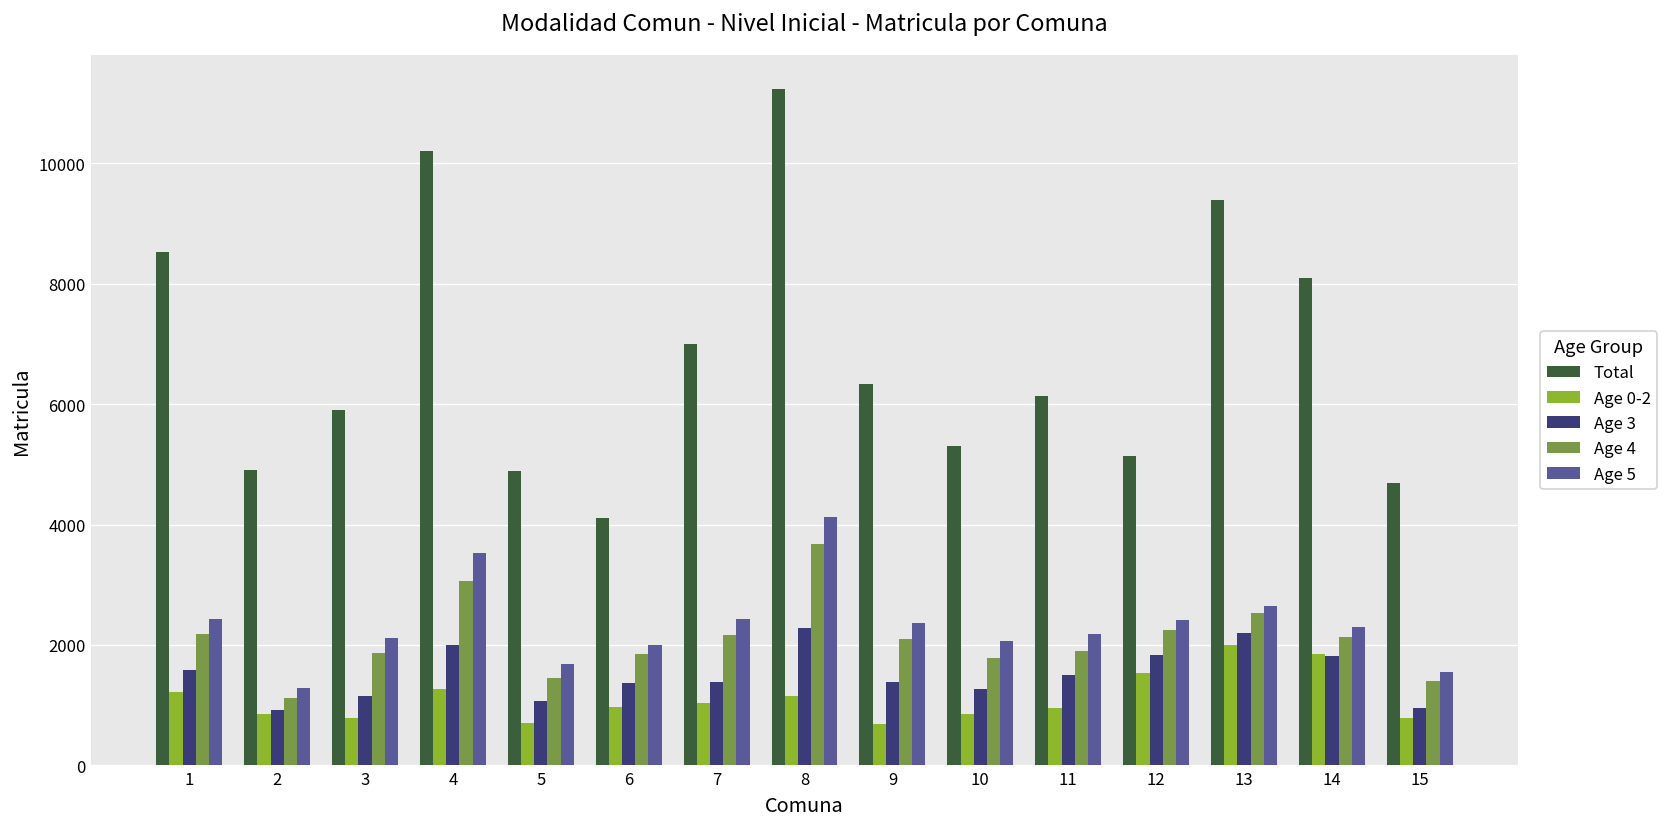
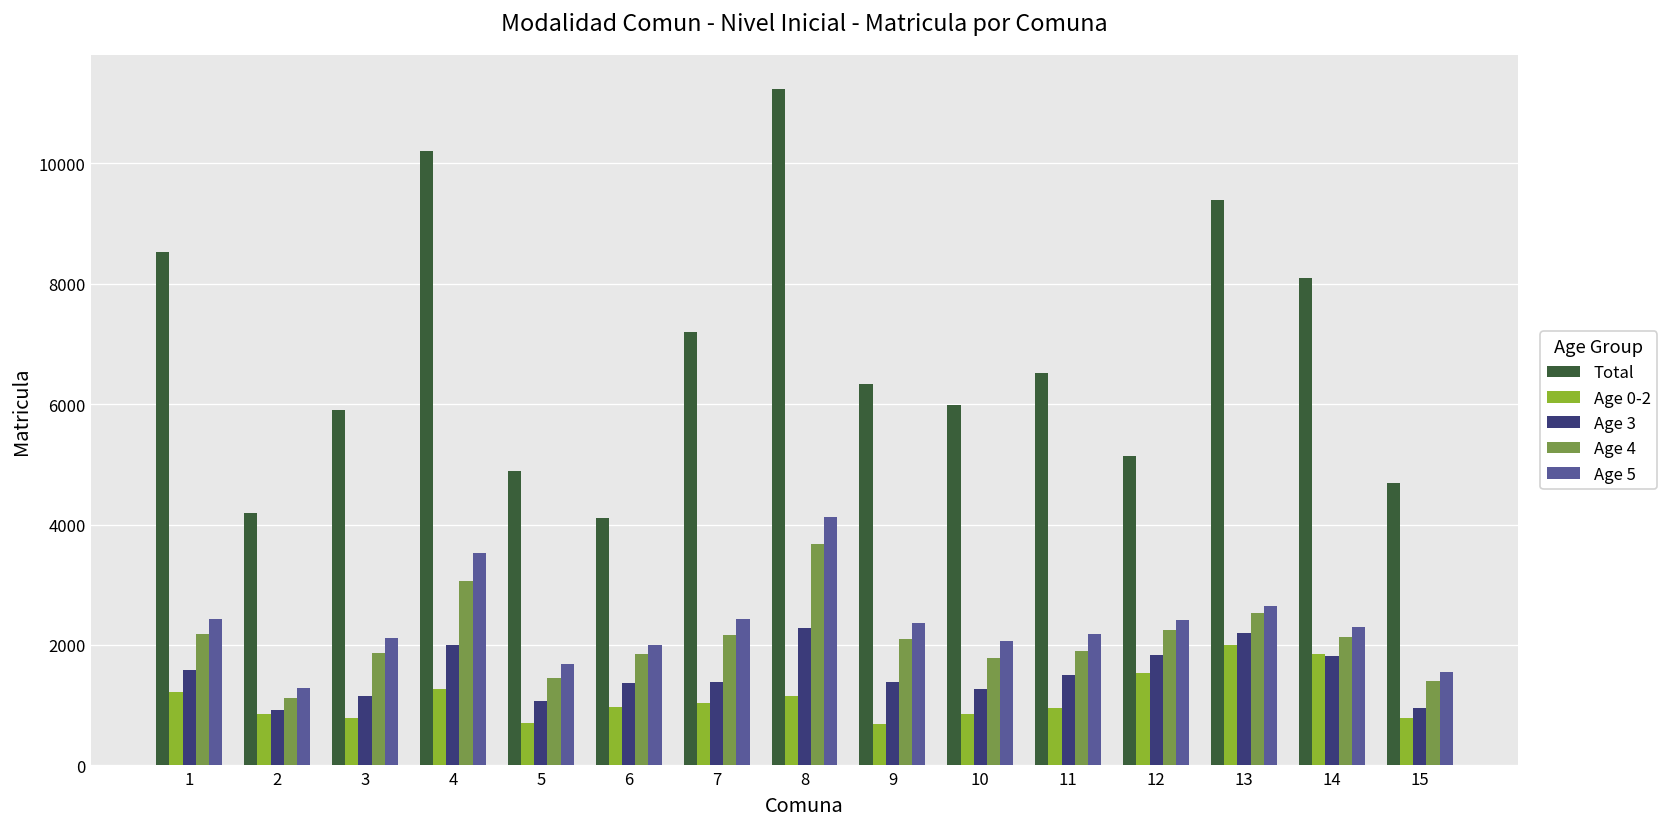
  {
    "Total": {
      "1": 8500,
-     "2": 4900,
+     "2": 4200,
      "3": 5900,
      "4": 10200,
      "5": 4900,
      "6": 4100,
-     "7": 7000,
+     "7": 7200,
      "8": 11200,
      "9": 6300,
-     "10": 5300,
-     "11": 6100,
+     "10": 6000,
+     "11": 6500,
      "12": 5100,
      "13": 9400,
      "14": 8100,
      "15": 4700
    }
  }
